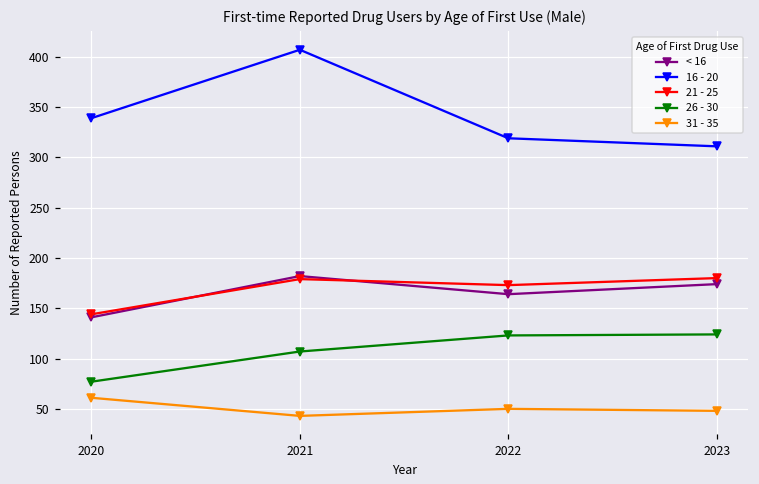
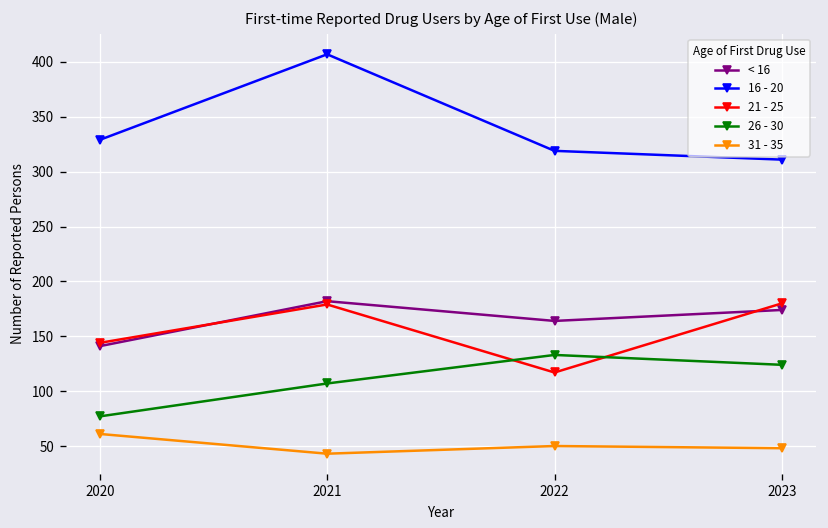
  {
    "< 16": {
      "2020": 140,
      "2021": 180,
      "2022": 160,
      "2023": 170
    },
    "16 - 20": {
-     "2020": 340,
+     "2020": 330,
      "2021": 410,
      "2022": 320,
      "2023": 310
    },
    "21 - 25": {
      "2020": 140,
      "2021": 180,
-     "2022": 170,
+     "2022": 120,
      "2023": 180
    },
    "26 - 30": {
      "2020": 80,
      "2021": 110,
-     "2022": 120,
+     "2022": 130,
      "2023": 120
    },
    "31 - 35": {
      "2020": 60,
      "2021": 40,
      "2022": 50,
      "2023": 50
    }
  }
